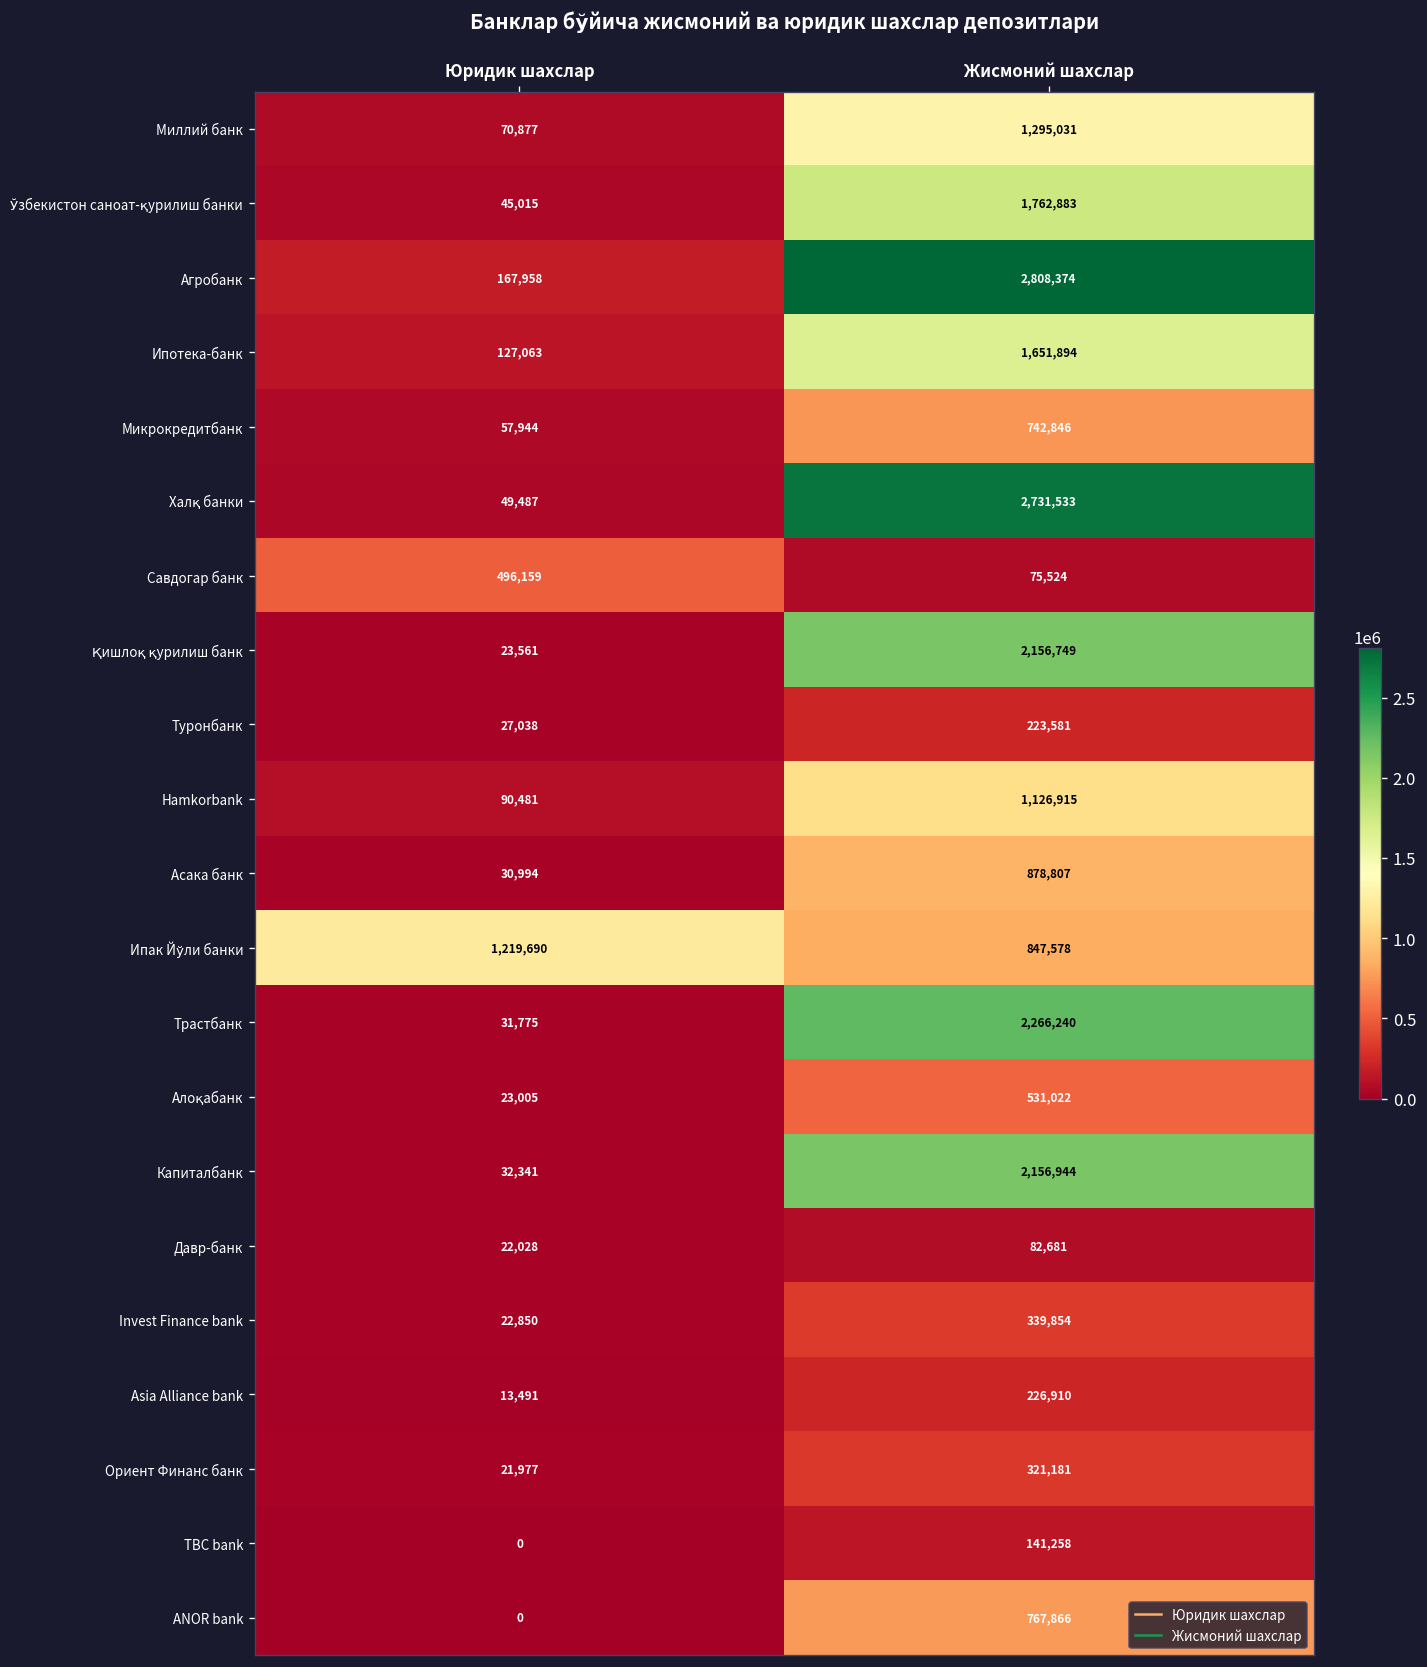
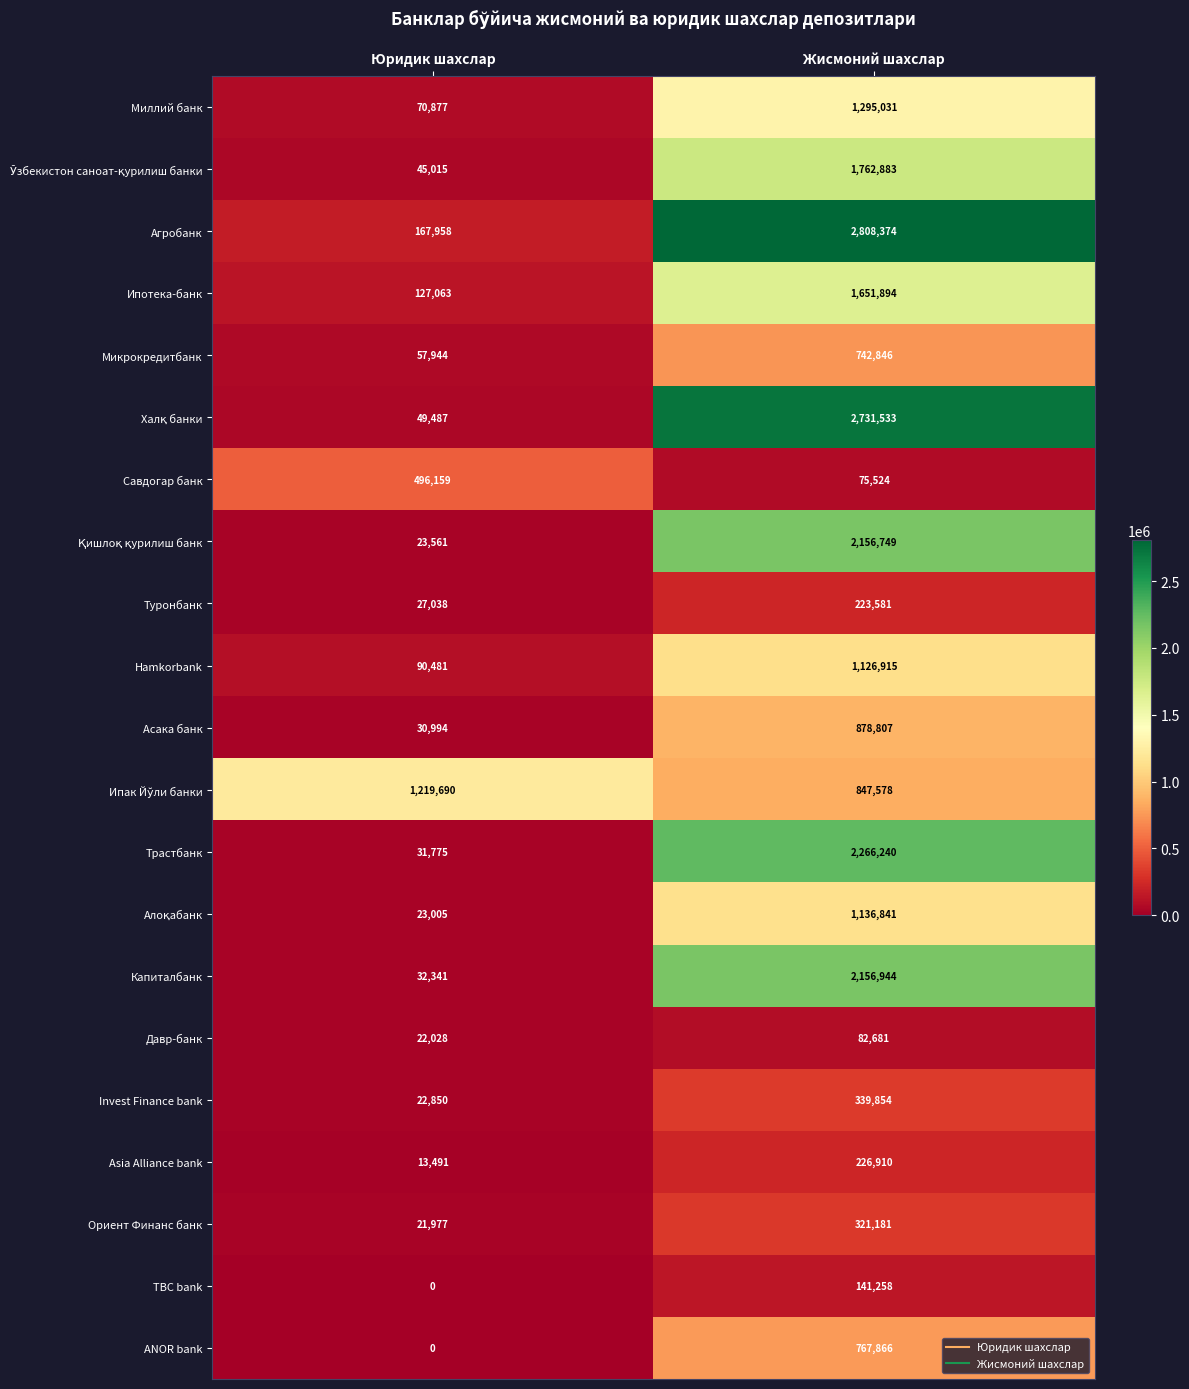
  {
    "Миллий банк": {
      "Юридик шахслар": "70,877",
      "Жисмоний шахслар": "1,295,031"
    },
    "Ўзбекистон саноат-қурилиш банки": {
      "Юридик шахслар": "45,015",
      "Жисмоний шахслар": "1,762,883"
    },
    "Агробанк": {
      "Юридик шахслар": "167,958",
      "Жисмоний шахслар": "2,808,374"
    },
    "Ипотека-банк": {
      "Юридик шахслар": "127,063",
      "Жисмоний шахслар": "1,651,894"
    },
    "Микрокредитбанк": {
      "Юридик шахслар": "57,944",
      "Жисмоний шахслар": "742,846"
    },
    "Халқ банки": {
      "Юридик шахслар": "49,487",
      "Жисмоний шахслар": "2,731,533"
    },
    "Савдогар банк": {
      "Юридик шахслар": "496,159",
      "Жисмоний шахслар": "75,524"
    },
    "Қишлоқ қурилиш банк": {
      "Юридик шахслар": "23,561",
      "Жисмоний шахслар": "2,156,749"
    },
    "Туронбанк": {
      "Юридик шахслар": "27,038",
      "Жисмоний шахслар": "223,581"
    },
    "Hamkorbank": {
      "Юридик шахслар": "90,481",
      "Жисмоний шахслар": "1,126,915"
    },
    "Асака банк": {
      "Юридик шахслар": "30,994",
      "Жисмоний шахслар": "878,807"
    },
    "Ипак Йўли банки": {
      "Юридик шахслар": "1,219,690",
      "Жисмоний шахслар": "847,578"
    },
    "Трастбанк": {
      "Юридик шахслар": "31,775",
      "Жисмоний шахслар": "2,266,240"
    },
    "Алоқабанк": {
      "Юридик шахслар": "23,005",
-     "Жисмоний шахслар": "531,022"
+     "Жисмоний шахслар": "1,136,841"
    },
    "Капиталбанк": {
      "Юридик шахслар": "32,341",
      "Жисмоний шахслар": "2,156,944"
    },
    "Давр-банк": {
      "Юридик шахслар": "22,028",
      "Жисмоний шахслар": "82,681"
    },
    "Invest Finance bank": {
      "Юридик шахслар": "22,850",
      "Жисмоний шахслар": "339,854"
    },
    "Asia Alliance bank": {
      "Юридик шахслар": "13,491",
      "Жисмоний шахслар": "226,910"
    },
    "Ориент Финанс банк": {
      "Юридик шахслар": "21,977",
      "Жисмоний шахслар": "321,181"
    },
    "TBC bank": {
      "Юридик шахслар": "0",
      "Жисмоний шахслар": "141,258"
    },
    "ANOR bank": {
      "Юридик шахслар": "0",
      "Жисмоний шахслар": "767,866"
    }
  }
